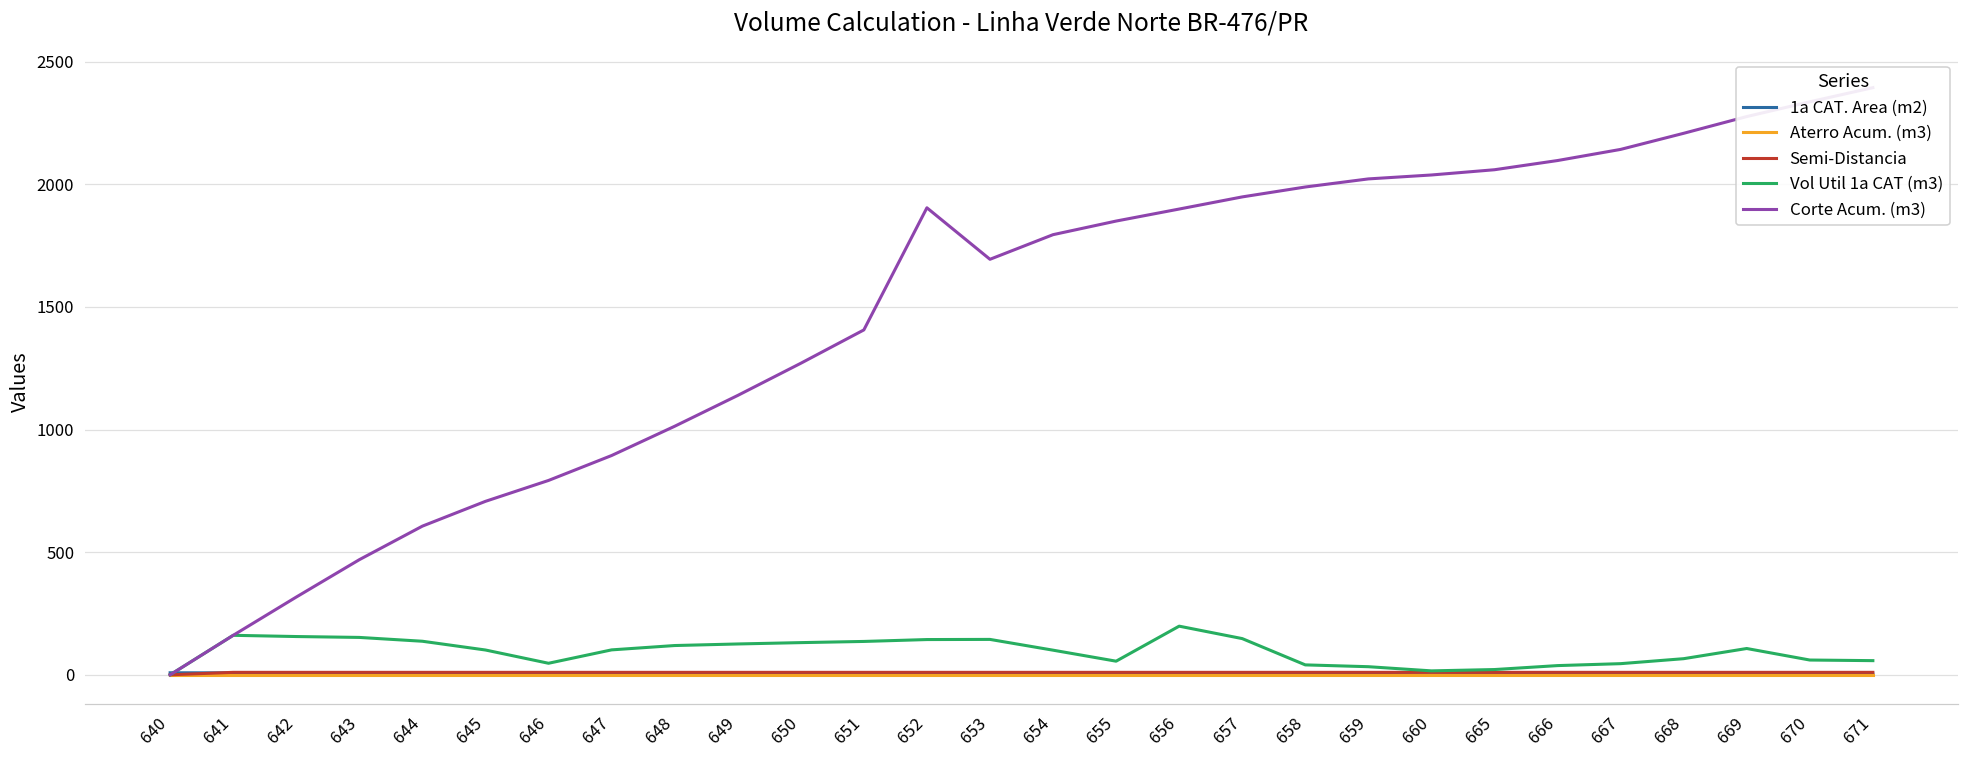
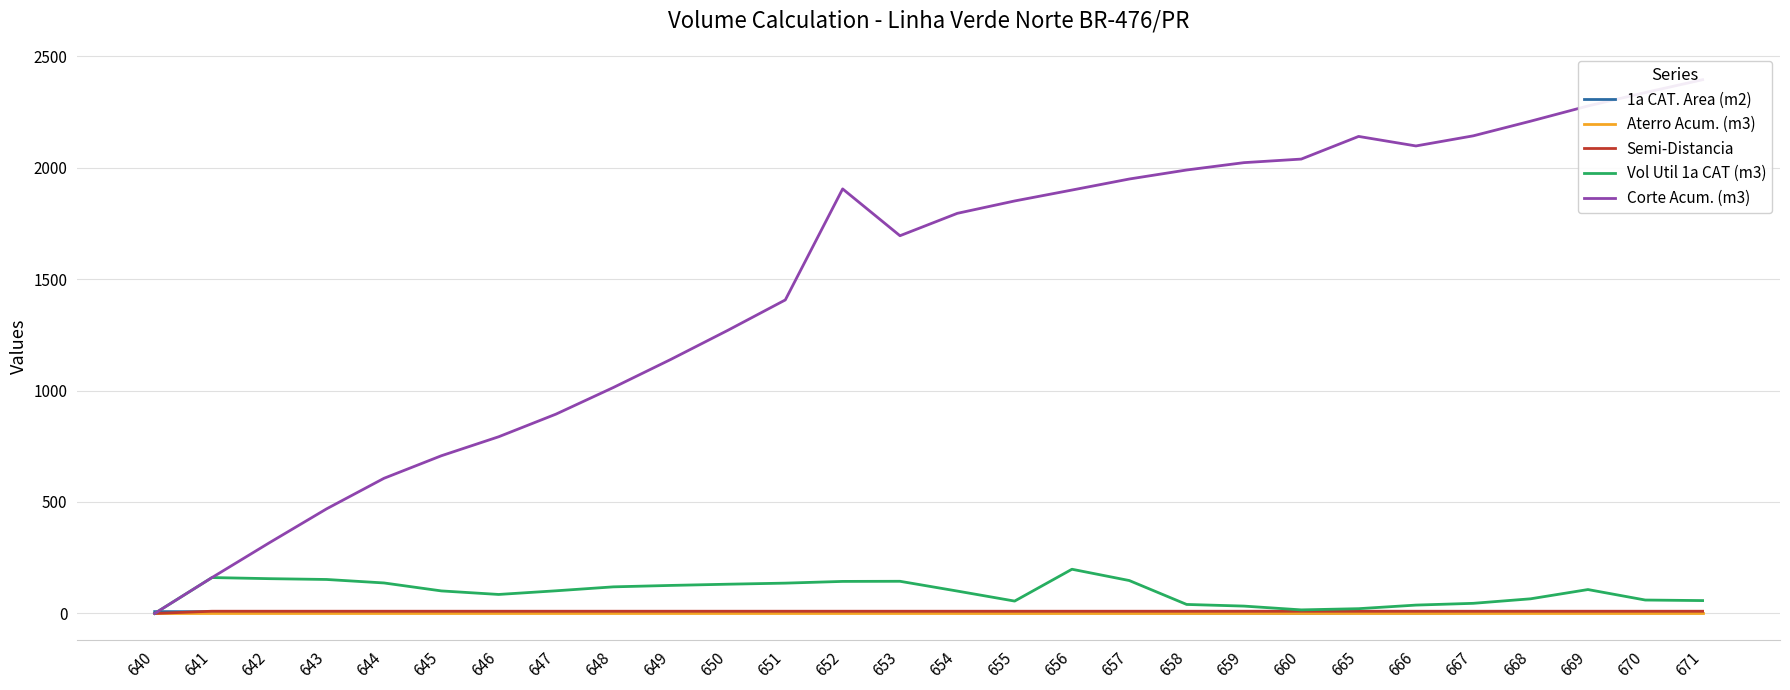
  {
    "Vol Util 1a CAT (m3)": {
      "642": 160,
      "643": 150,
      "644": 140,
      "645": 100,
-     "646": 50,
+     "646": 90,
      "647": 100,
      "648": 120,
      "649": 130,
      "650": 130,
      "651": 140,
      "652": 140,
      "653": 140,
      "654": 100,
      "655": 60,
      "656": 200,
      "657": 150,
      "658": 40,
      "659": 30,
      "666": 40,
      "667": 50,
      "668": 70,
      "669": 110,
      "670": 60,
      "671": 60
    },
    "Corte Acum. (m3)": {
      "642": 320,
      "643": 470,
      "644": 610,
      "645": 710,
      "646": 790,
      "647": 890,
      "648": 1010,
      "649": 1140,
      "650": 1270,
      "651": 1410,
      "652": 1900,
      "653": 1690,
      "654": 1790,
      "655": 1850,
      "656": 1900,
      "657": 1950,
      "658": 1990,
      "659": 2020,
      "660": 2040,
-     "665": 2060,
+     "665": 2140,
      "666": 2100,
      "667": 2140,
      "668": 2210
    }
  }
